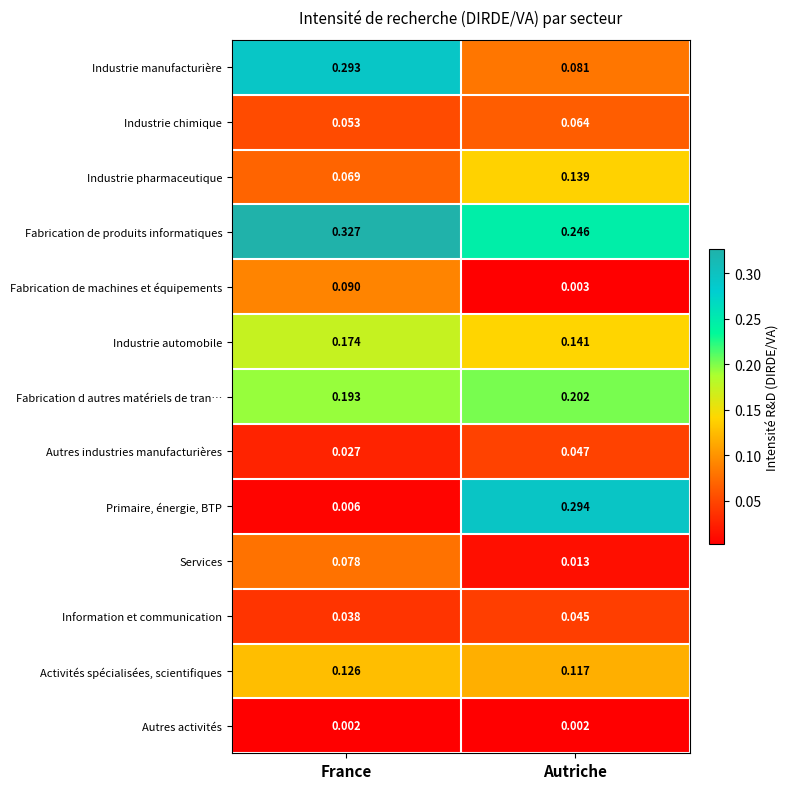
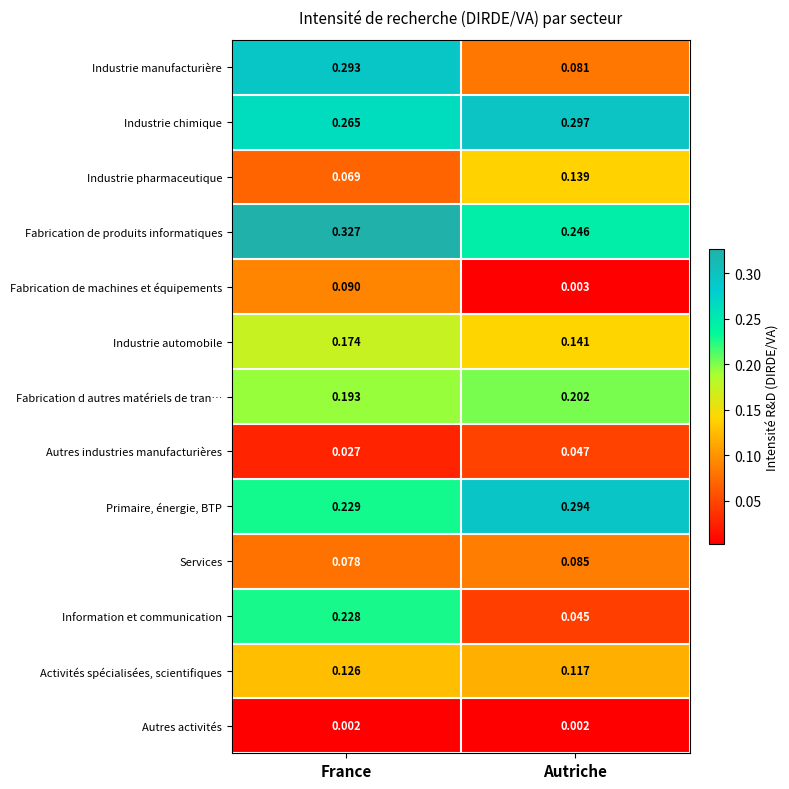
  {
    "Industrie manufacturière": {
      "France": 0.293,
      "Autriche": 0.081
    },
    "Industrie chimique": {
-     "France": 0.053,
-     "Autriche": 0.064
+     "France": 0.265,
+     "Autriche": 0.297
    },
    "Industrie pharmaceutique": {
      "France": 0.069,
      "Autriche": 0.139
    },
    "Fabrication de produits informatiques": {
      "France": 0.327,
      "Autriche": 0.246
    },
    "Fabrication de machines et équipements": {
      "France": 0.090,
      "Autriche": 0.003
    },
    "Industrie automobile": {
      "France": 0.174,
      "Autriche": 0.141
    },
    "Fabrication d autres matériels de tran…": {
      "France": 0.193,
      "Autriche": 0.202
    },
    "Autres industries manufacturières": {
      "France": 0.027,
      "Autriche": 0.047
    },
    "Primaire, énergie, BTP": {
-     "France": 0.006,
+     "France": 0.229,
      "Autriche": 0.294
    },
    "Services": {
      "France": 0.078,
-     "Autriche": 0.013
+     "Autriche": 0.085
    },
    "Information et communication": {
-     "France": 0.038,
+     "France": 0.228,
      "Autriche": 0.045
    },
    "Activités spécialisées, scientifiques": {
      "France": 0.126,
      "Autriche": 0.117
    },
    "Autres activités": {
      "France": 0.002,
      "Autriche": 0.002
    }
  }
